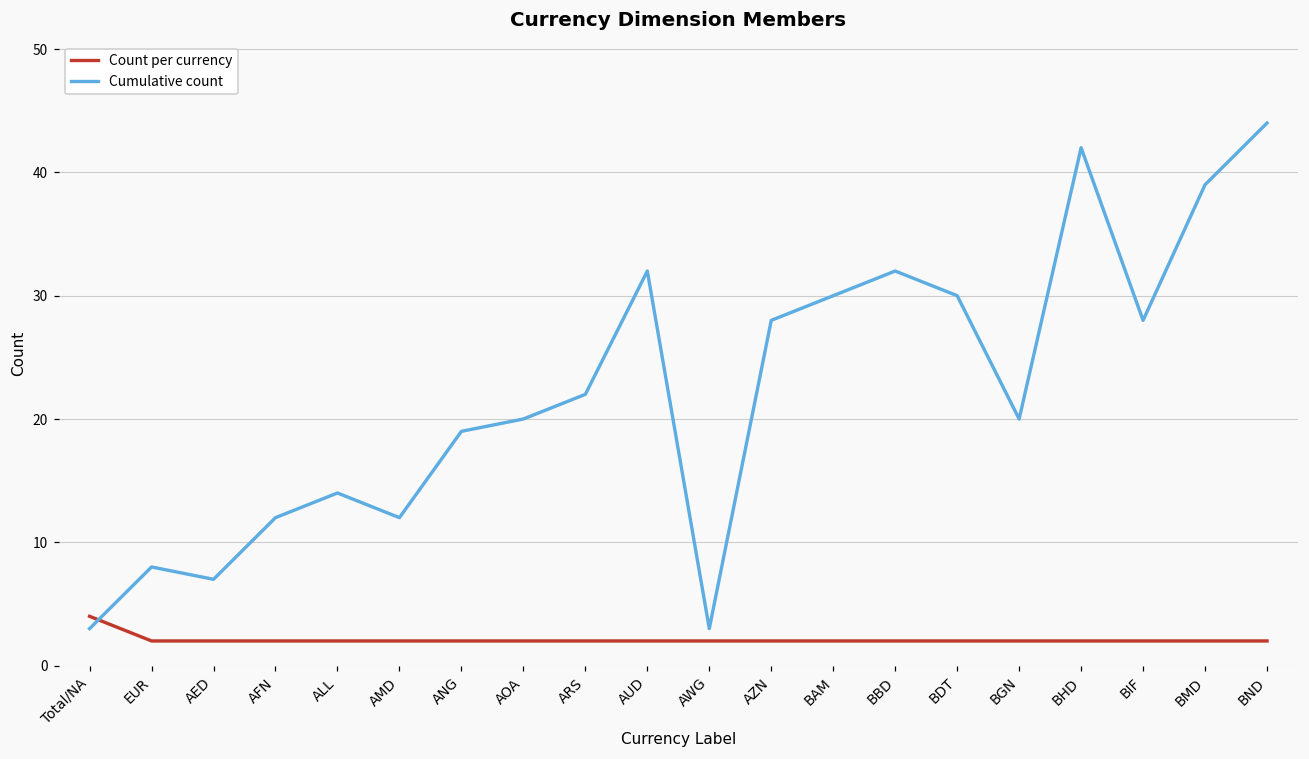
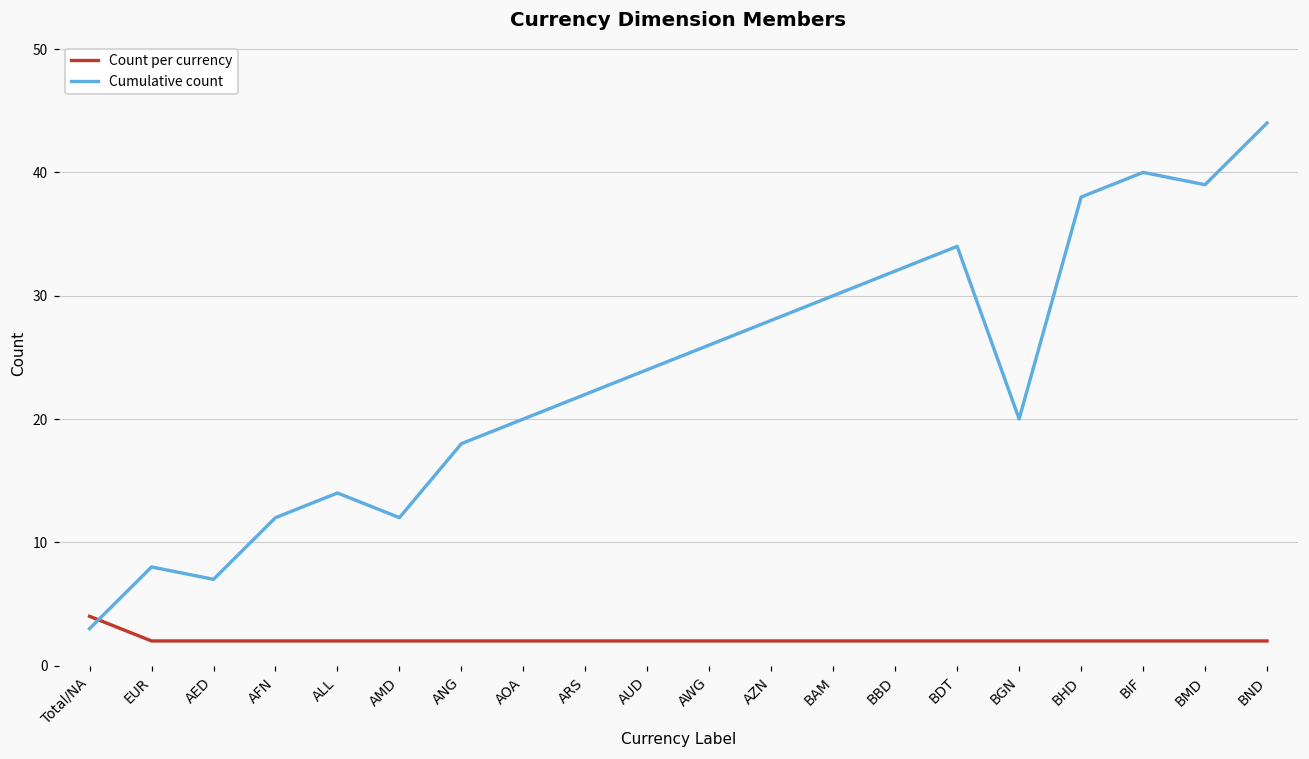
  {
    "Count per currency": {
      "Total/NA": 4,
      "EUR": 2,
      "AED": 2,
      "AFN": 2,
      "ALL": 2,
      "AMD": 2,
      "ANG": 2,
      "AOA": 2,
      "ARS": 2,
      "AUD": 2,
      "AWG": 2,
      "AZN": 2,
      "BAM": 2,
      "BBD": 2,
      "BDT": 2,
      "BGN": 2,
      "BHD": 2,
      "BIF": 2,
      "BMD": 2,
      "BND": 2
    },
    "Cumulative count": {
      "Total/NA": 3,
      "EUR": 8,
      "AED": 7,
      "AFN": 12,
      "ALL": 14,
      "AMD": 12,
-     "ANG": 19,
+     "ANG": 18,
      "AOA": 20,
      "ARS": 22,
-     "AUD": 32,
-     "AWG": 3,
+     "AUD": 24,
+     "AWG": 26,
      "AZN": 28,
      "BAM": 30,
      "BBD": 32,
-     "BDT": 30,
+     "BDT": 34,
      "BGN": 20,
-     "BHD": 42,
-     "BIF": 28,
+     "BHD": 38,
+     "BIF": 40,
      "BMD": 39,
      "BND": 44
    }
  }
